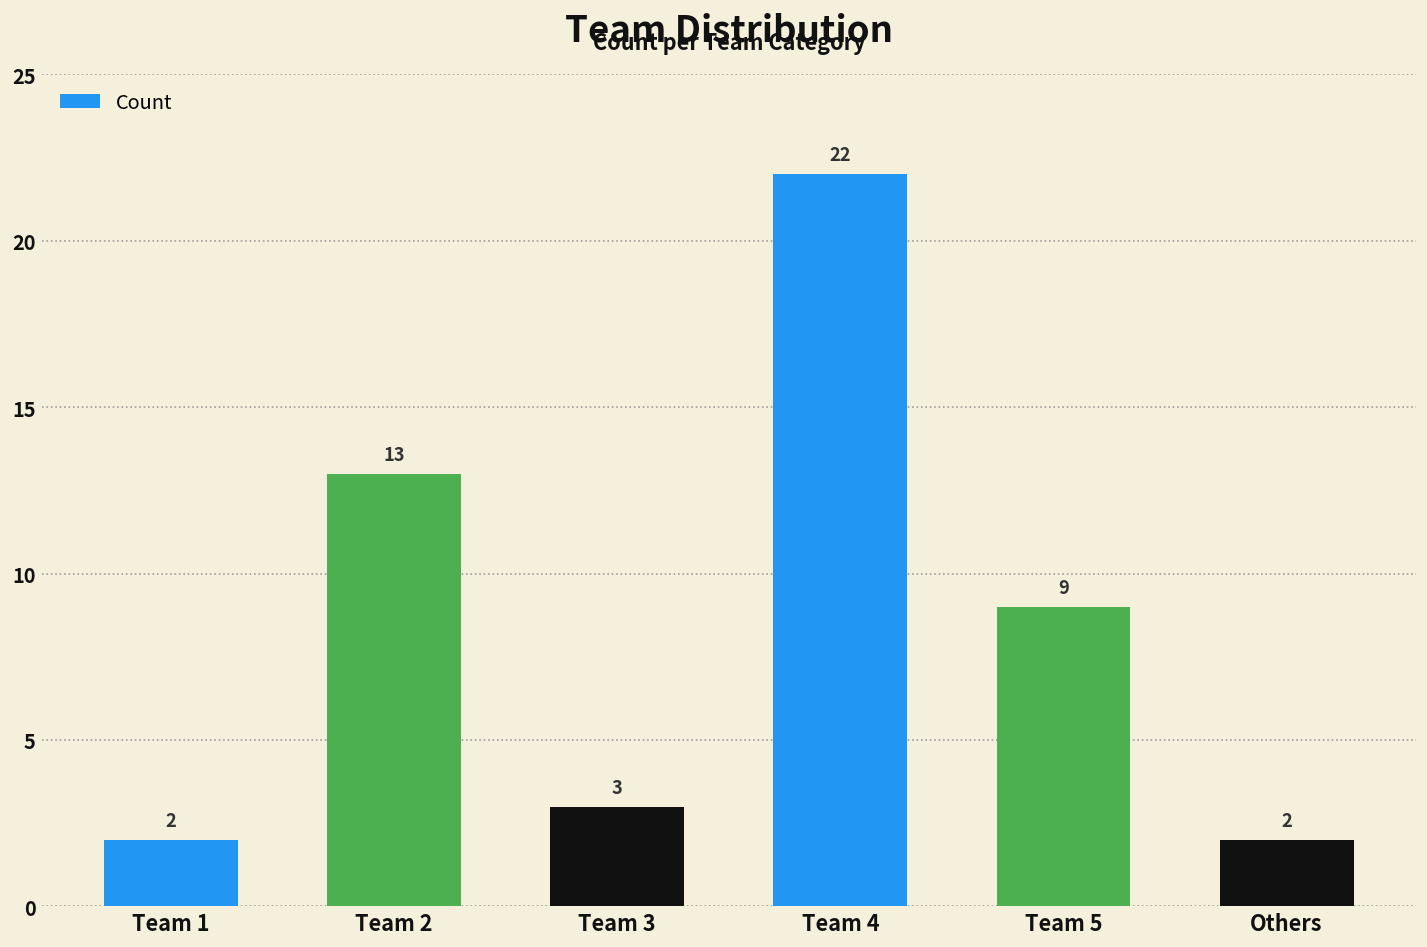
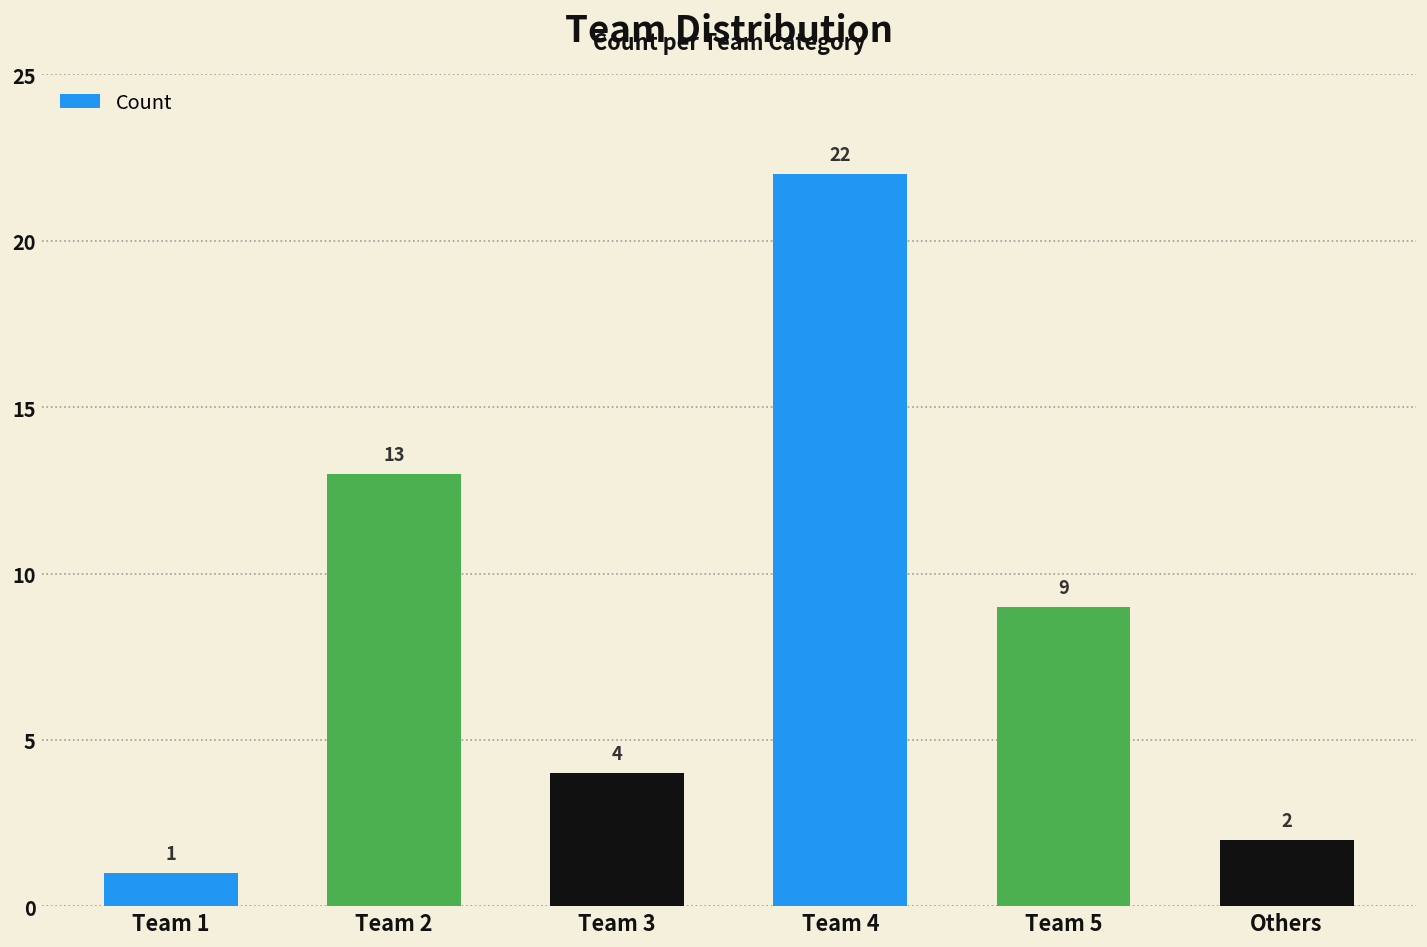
  {
-   "Team 1": 2,
+   "Team 1": 1,
    "Team 2": 13,
-   "Team 3": 3,
+   "Team 3": 4,
    "Team 4": 22,
    "Team 5": 9,
    "Others": 2
  }
